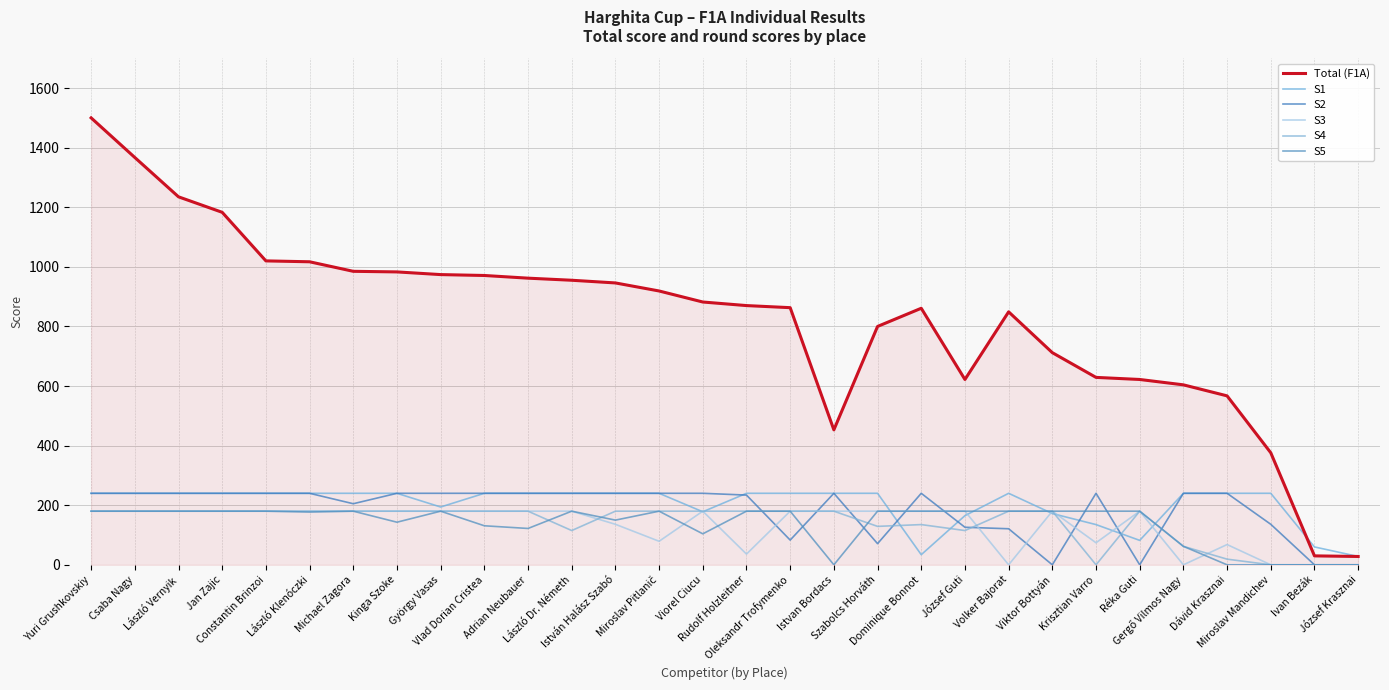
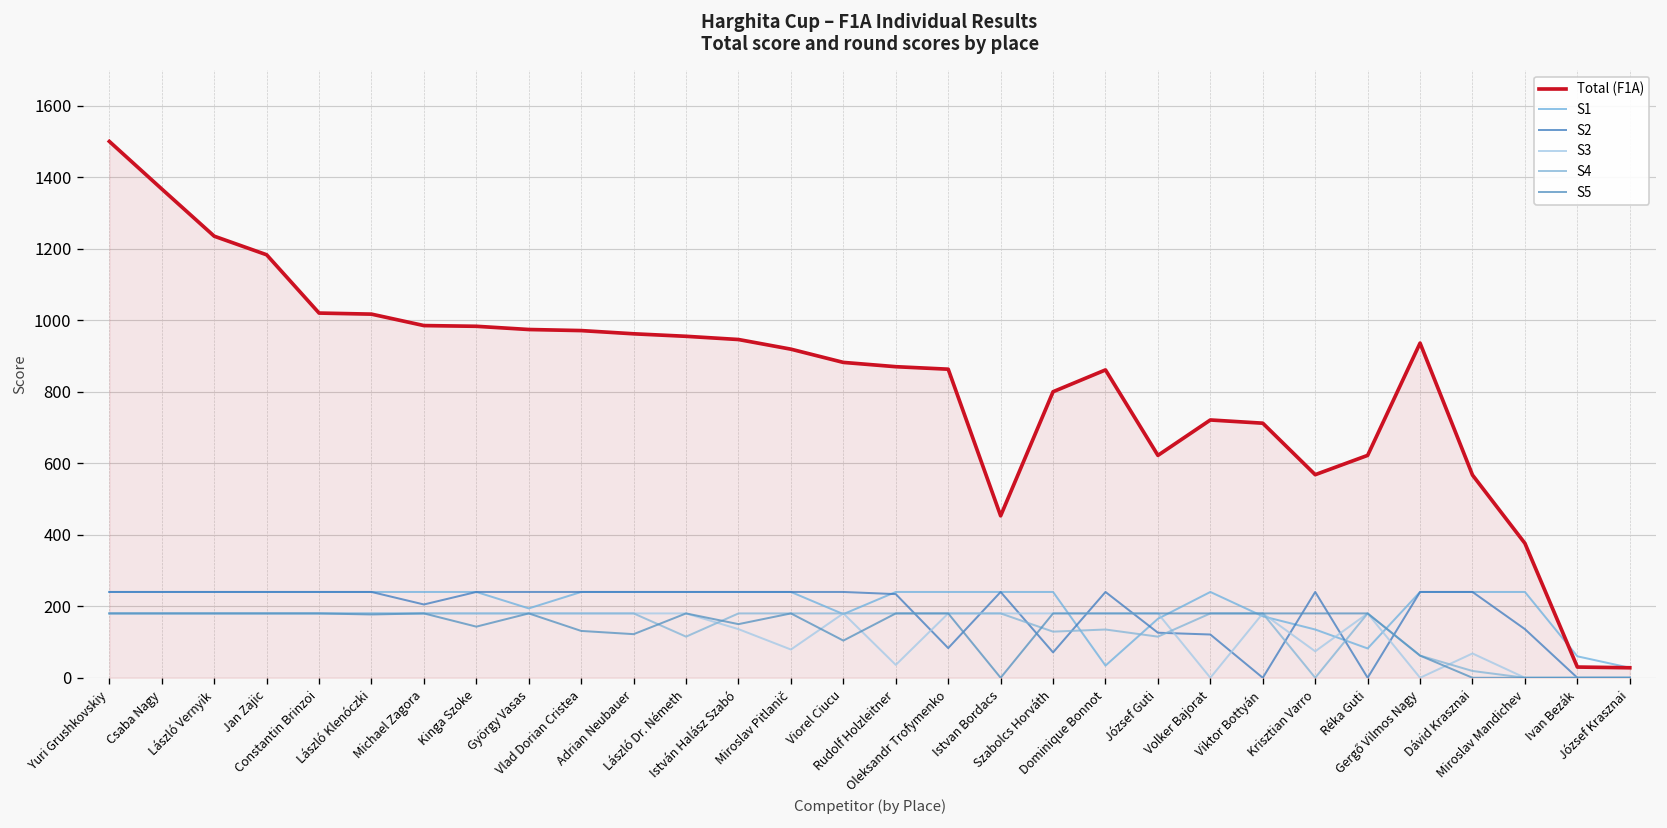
  {
    "Total (F1A)": {
      "Yuri Grushkovskiy": 1500,
      "Csaba Nagy": 1370,
      "László Vernyik": 1240,
      "Jan Zajic": 1180,
      "Constantin Brinzoi": 1020,
      "László Klenóczki": 1020,
      "Michael Zagora": 990,
      "Kinga Szoke": 980,
      "György Vasas": 970,
      "Vlad Dorian Cristea": 970,
      "Adrian Neubauer": 960,
      "László Dr. Németh": 960,
      "István Halász Szabó": 950,
      "Miroslav Pitlanič": 920,
      "Viorel Ciucu": 880,
      "Rudolf Holzleitner": 870,
      "Oleksandr Trofymenko": 860,
      "Istvan Bordacs": 450,
      "Szabolcs Horváth": 800,
      "Dominique Bonnot": 860,
      "József Guti": 620,
-     "Volker Bajorat": 850,
+     "Volker Bajorat": 720,
      "Viktor Bottyán": 710,
-     "Krisztian Varro": 630,
+     "Krisztian Varro": 570,
      "Réka Guti": 620,
-     "Gergő Vilmos Nagy": 600,
+     "Gergő Vilmos Nagy": 940,
      "Dávid Krasznai": 570,
      "Miroslav Mandichev": 380,
      "Ivan Bezák": 30
    }
  }
